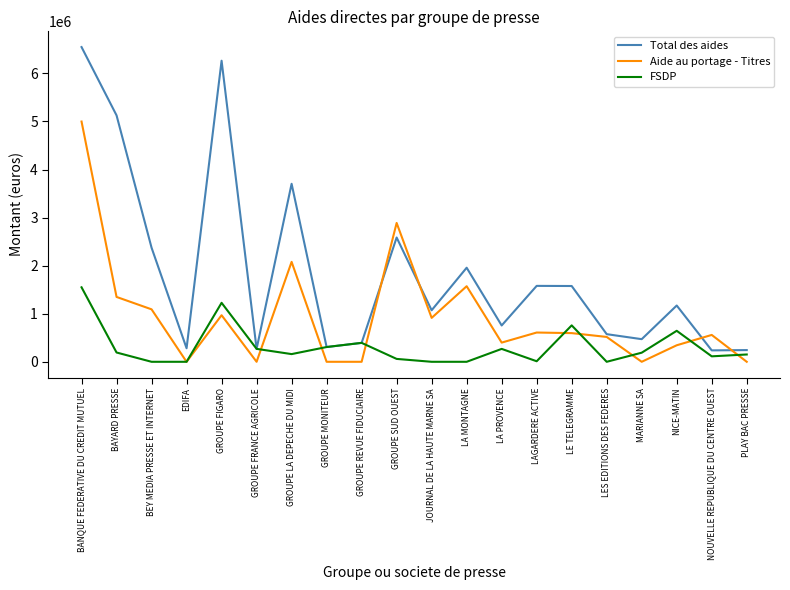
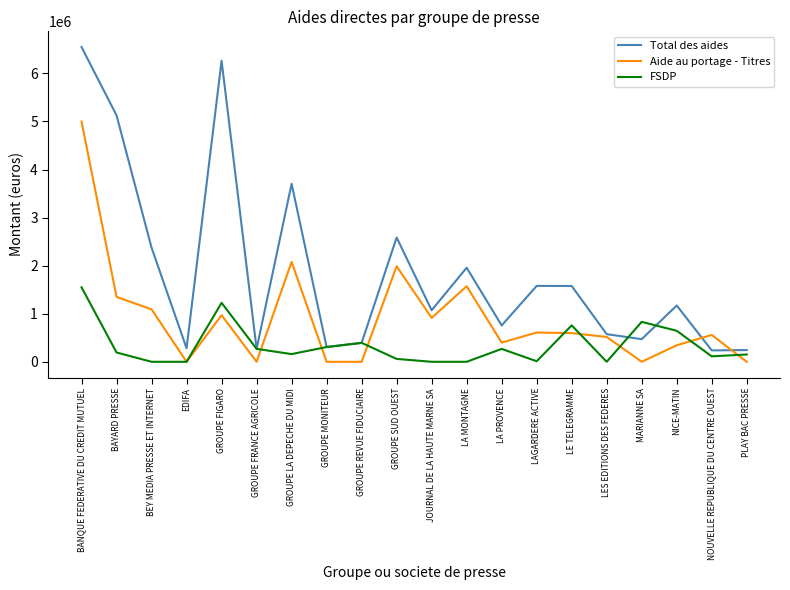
  {
    "Total des aides": {
      "BANQUE FEDERATIVE DU CREDIT MUTUEL": 6500000,
      "BAYARD PRESSE": 5100000,
      "BEY MEDIA PRESSE ET INTERNET": 2400000,
      "EDIFA": 300000,
      "GROUPE FIGARO": 6300000,
      "GROUPE LA DEPECHE DU MIDI": 3700000,
      "GROUPE SUD OUEST": 2600000,
      "JOURNAL DE LA HAUTE MARNE SA": 1100000,
      "LA MONTAGNE": 2000000,
      "LA PROVENCE": 800000,
      "LAGARDERE ACTIVE": 1600000,
      "LE TELEGRAMME": 1600000,
      "LES EDITIONS DES FEDERES": 600000,
      "MARIANNE SA": 500000,
      "NICE-MATIN": 1200000,
      "NOUVELLE REPUBLIQUE DU CENTRE OUEST": 200000,
      "PLAY BAC PRESSE": 200000
    },
    "Aide au portage - Titres": {
      "BANQUE FEDERATIVE DU CREDIT MUTUEL": 5000000,
      "BAYARD PRESSE": 1300000,
      "BEY MEDIA PRESSE ET INTERNET": 1100000,
      "GROUPE FIGARO": 1000000,
      "GROUPE FRANCE AGRICOLE": 0,
      "GROUPE LA DEPECHE DU MIDI": 2100000,
      "GROUPE MONITEUR": 0,
      "GROUPE REVUE FIDUCIAIRE": 0,
-     "GROUPE SUD OUEST": 2900000,
+     "GROUPE SUD OUEST": 2000000,
      "JOURNAL DE LA HAUTE MARNE SA": 900000,
      "LA MONTAGNE": 1600000,
      "LA PROVENCE": 400000,
      "LAGARDERE ACTIVE": 600000,
      "LE TELEGRAMME": 600000,
      "LES EDITIONS DES FEDERES": 500000,
      "MARIANNE SA": 0,
      "NICE-MATIN": 300000,
      "NOUVELLE REPUBLIQUE DU CENTRE OUEST": 600000,
      "PLAY BAC PRESSE": 0
    },
    "FSDP": {
      "BANQUE FEDERATIVE DU CREDIT MUTUEL": 1500000,
      "BAYARD PRESSE": 200000,
      "BEY MEDIA PRESSE ET INTERNET": 0,
      "GROUPE FIGARO": 1200000,
      "GROUPE LA DEPECHE DU MIDI": 200000,
      "GROUPE SUD OUEST": 100000,
      "JOURNAL DE LA HAUTE MARNE SA": 0,
      "LA MONTAGNE": 0,
      "LA PROVENCE": 300000,
      "LAGARDERE ACTIVE": 0,
      "LE TELEGRAMME": 800000,
      "LES EDITIONS DES FEDERES": 0,
-     "MARIANNE SA": 200000,
+     "MARIANNE SA": 800000,
      "NICE-MATIN": 600000,
      "NOUVELLE REPUBLIQUE DU CENTRE OUEST": 100000,
      "PLAY BAC PRESSE": 200000
    }
  }
